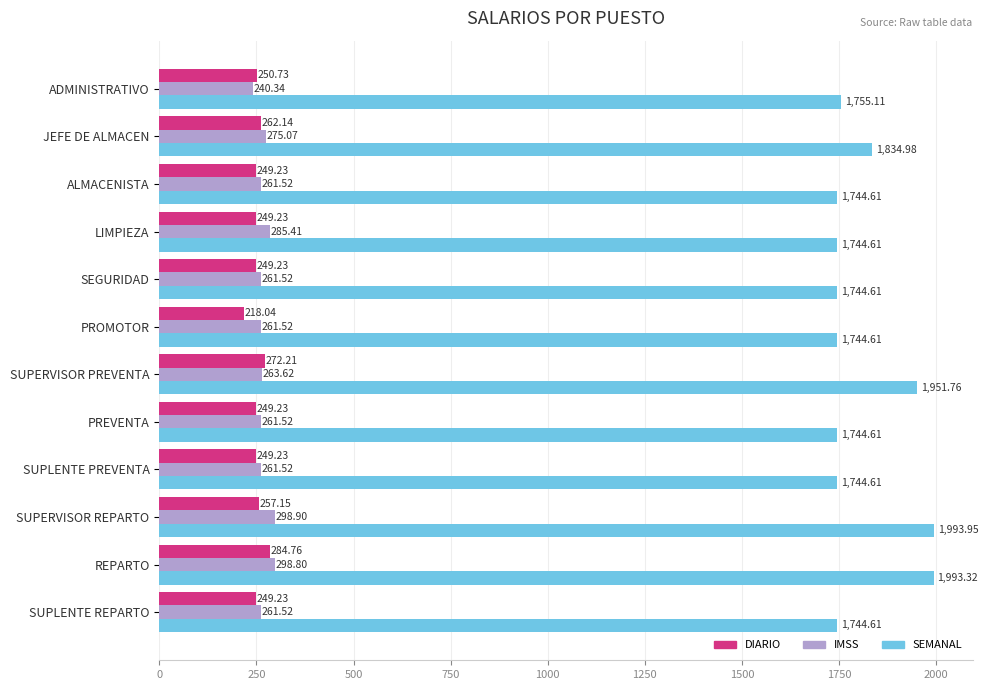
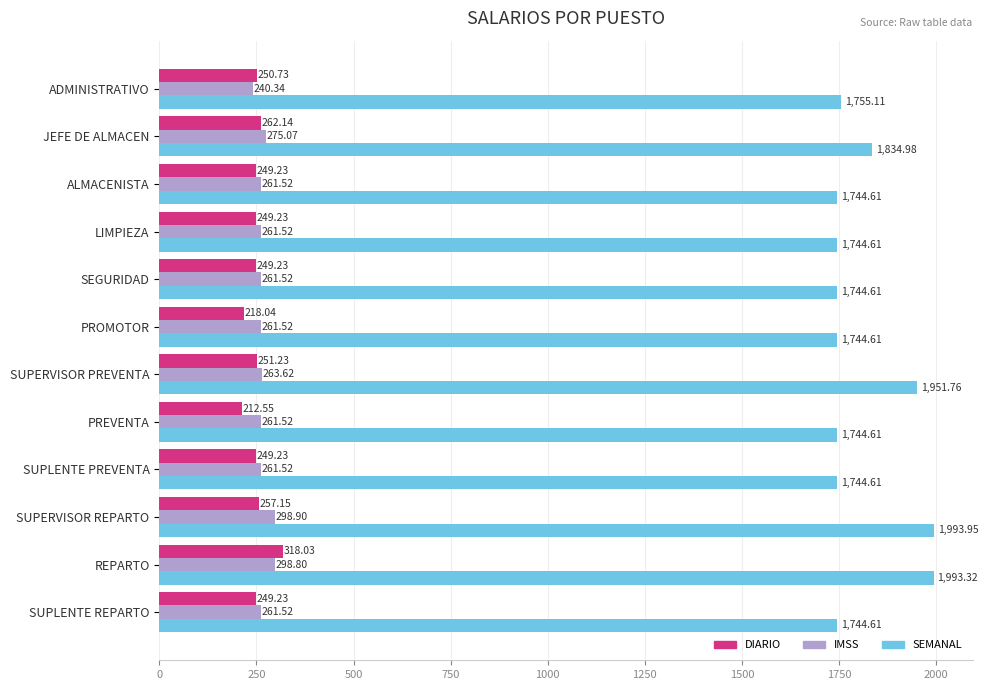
  {
    "DIARIO": {
      "ADMINISTRATIVO": "250.73",
      "JEFE DE ALMACEN": "262.14",
      "ALMACENISTA": "249.23",
      "LIMPIEZA": "249.23",
      "SEGURIDAD": "249.23",
      "PROMOTOR": "218.04",
-     "SUPERVISOR PREVENTA": "272.21",
-     "PREVENTA": "249.23",
+     "SUPERVISOR PREVENTA": "251.23",
+     "PREVENTA": "212.55",
      "SUPLENTE PREVENTA": "249.23",
      "SUPERVISOR REPARTO": "257.15",
-     "REPARTO": "284.76",
+     "REPARTO": "318.03",
      "SUPLENTE REPARTO": "249.23"
    },
    "IMSS": {
      "ADMINISTRATIVO": "240.34",
      "JEFE DE ALMACEN": "275.07",
      "ALMACENISTA": "261.52",
-     "LIMPIEZA": "285.41",
+     "LIMPIEZA": "261.52",
      "SEGURIDAD": "261.52",
      "PROMOTOR": "261.52",
      "SUPERVISOR PREVENTA": "263.62",
      "PREVENTA": "261.52",
      "SUPLENTE PREVENTA": "261.52",
      "SUPERVISOR REPARTO": "298.90",
      "REPARTO": "298.80",
      "SUPLENTE REPARTO": "261.52"
    },
    "SEMANAL": {
      "ADMINISTRATIVO": "1,755.11",
      "JEFE DE ALMACEN": "1,834.98",
      "ALMACENISTA": "1,744.61",
      "LIMPIEZA": "1,744.61",
      "SEGURIDAD": "1,744.61",
      "PROMOTOR": "1,744.61",
      "SUPERVISOR PREVENTA": "1,951.76",
      "PREVENTA": "1,744.61",
      "SUPLENTE PREVENTA": "1,744.61",
      "SUPERVISOR REPARTO": "1,993.95",
      "REPARTO": "1,993.32",
      "SUPLENTE REPARTO": "1,744.61"
    }
  }
